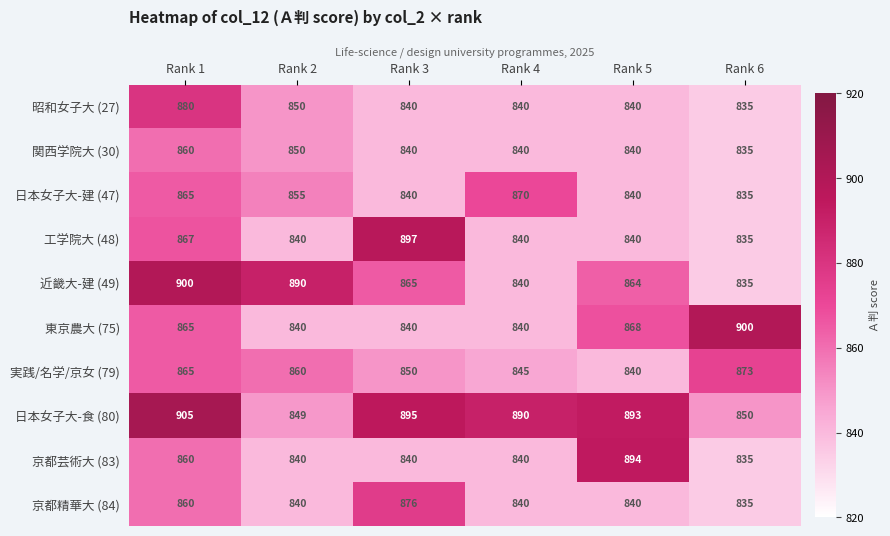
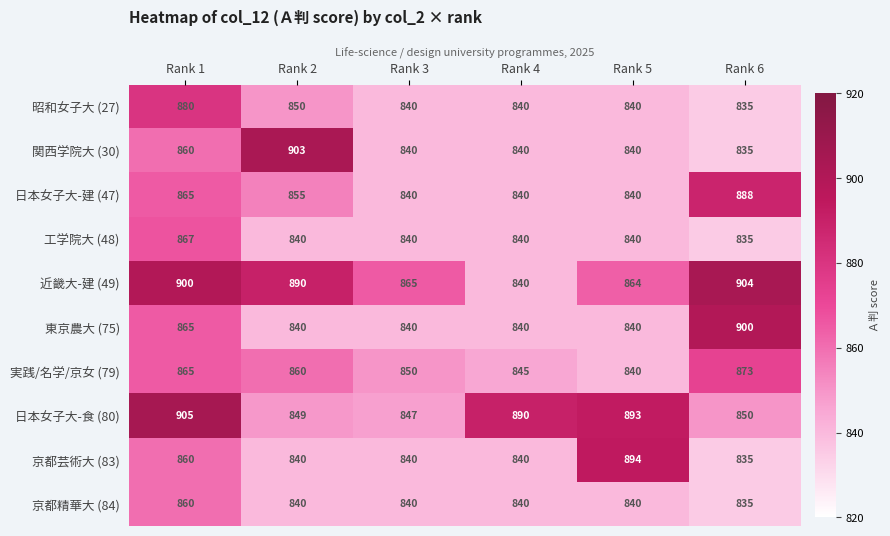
  {
    "昭和女子大 (27)": {
      "Rank 1": 880,
      "Rank 2": 850,
      "Rank 3": 840,
      "Rank 4": 840,
      "Rank 5": 840,
      "Rank 6": 835
    },
    "関西学院大 (30)": {
      "Rank 1": 860,
-     "Rank 2": 850,
+     "Rank 2": 903,
      "Rank 3": 840,
      "Rank 4": 840,
      "Rank 5": 840,
      "Rank 6": 835
    },
    "日本女子大-建 (47)": {
      "Rank 1": 865,
      "Rank 2": 855,
      "Rank 3": 840,
-     "Rank 4": 870,
+     "Rank 4": 840,
      "Rank 5": 840,
-     "Rank 6": 835
+     "Rank 6": 888
    },
    "工学院大 (48)": {
      "Rank 1": 867,
      "Rank 2": 840,
-     "Rank 3": 897,
+     "Rank 3": 840,
      "Rank 4": 840,
      "Rank 5": 840,
      "Rank 6": 835
    },
    "近畿大-建 (49)": {
      "Rank 1": 900,
      "Rank 2": 890,
      "Rank 3": 865,
      "Rank 4": 840,
      "Rank 5": 864,
-     "Rank 6": 835
+     "Rank 6": 904
    },
    "東京農大 (75)": {
      "Rank 1": 865,
      "Rank 2": 840,
      "Rank 3": 840,
      "Rank 4": 840,
-     "Rank 5": 868,
+     "Rank 5": 840,
      "Rank 6": 900
    },
    "実践/名学/京女 (79)": {
      "Rank 1": 865,
      "Rank 2": 860,
      "Rank 3": 850,
      "Rank 4": 845,
      "Rank 5": 840,
      "Rank 6": 873
    },
    "日本女子大-食 (80)": {
      "Rank 1": 905,
      "Rank 2": 849,
-     "Rank 3": 895,
+     "Rank 3": 847,
      "Rank 4": 890,
      "Rank 5": 893,
      "Rank 6": 850
    },
    "京都芸術大 (83)": {
      "Rank 1": 860,
      "Rank 2": 840,
      "Rank 3": 840,
      "Rank 4": 840,
      "Rank 5": 894,
      "Rank 6": 835
    },
    "京都精華大 (84)": {
      "Rank 1": 860,
      "Rank 2": 840,
-     "Rank 3": 876,
+     "Rank 3": 840,
      "Rank 4": 840,
      "Rank 5": 840,
      "Rank 6": 835
    }
  }
